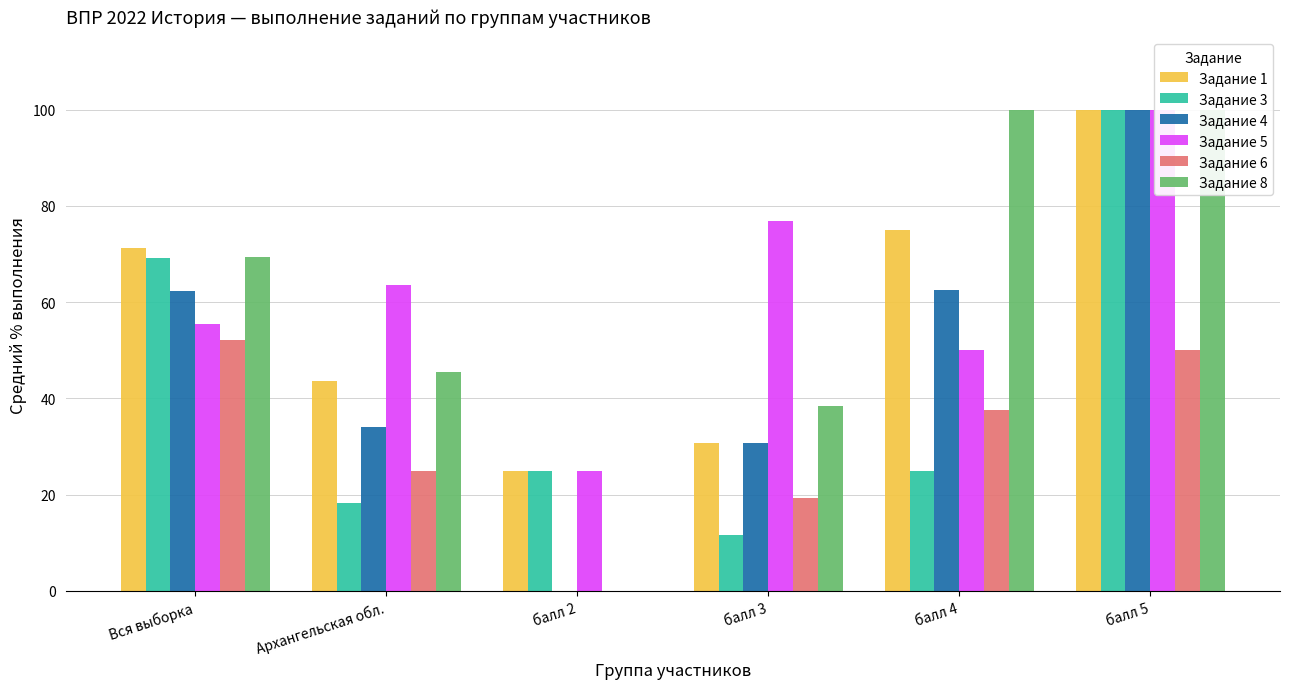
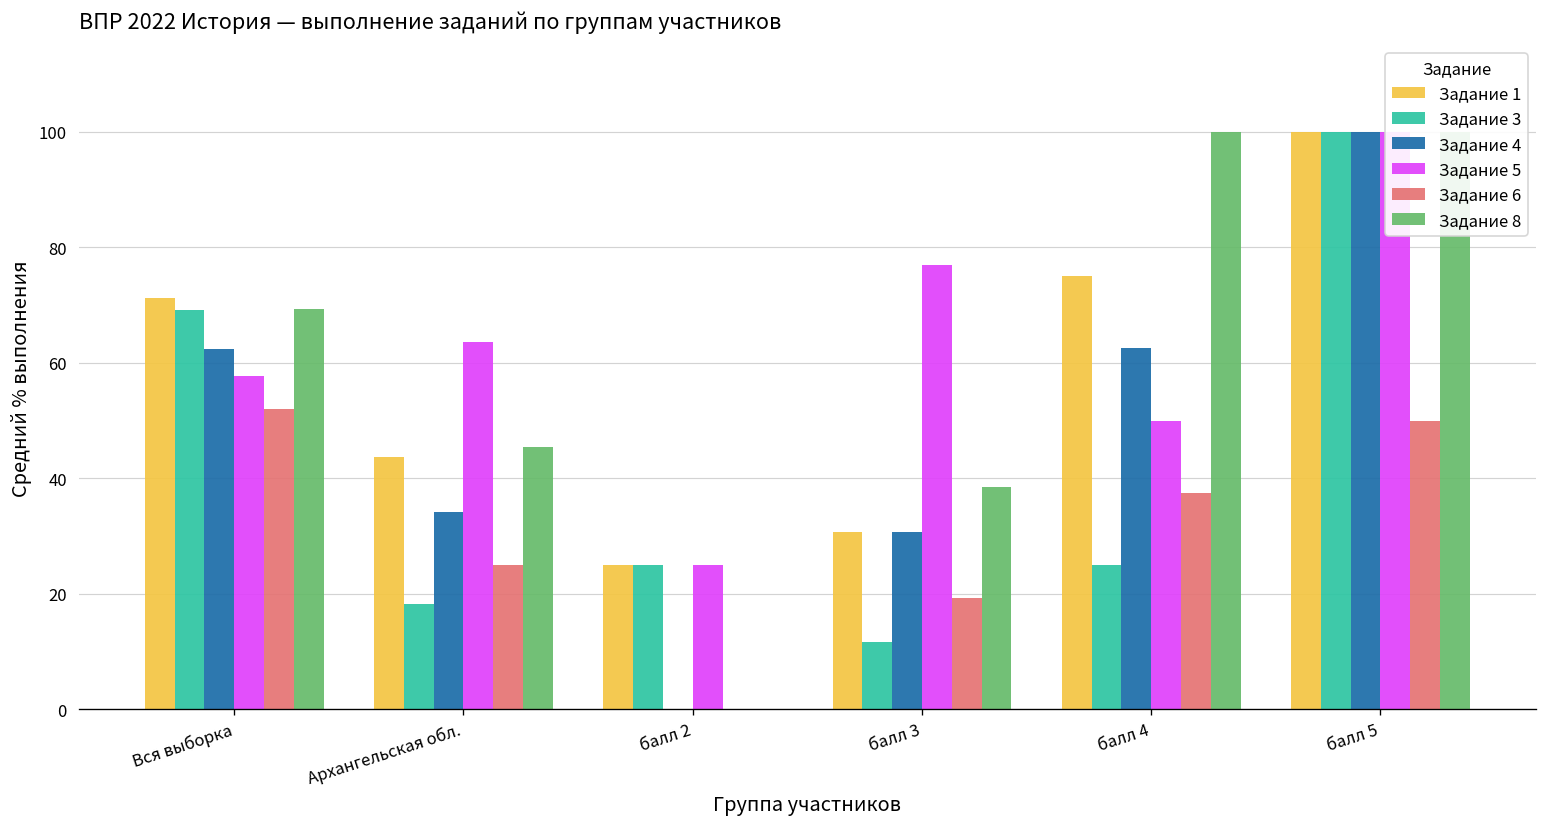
  {
    "Задание 1": {
      "Вся выборка": 71,
      "Архангельская обл.": 44,
      "балл 2": 25,
      "балл 3": 31,
      "балл 4": 75,
      "балл 5": 100
    },
    "Задание 3": {
      "Вся выборка": 69,
      "Архангельская обл.": 18,
      "балл 2": 25,
      "балл 3": 12,
      "балл 4": 25,
      "балл 5": 100
    },
    "Задание 4": {
      "Вся выборка": 62,
      "Архангельская обл.": 34,
      "балл 2": 0,
      "балл 3": 31,
      "балл 4": 63,
      "балл 5": 100
    },
    "Задание 5": {
-     "Вся выборка": 55,
+     "Вся выборка": 58,
      "Архангельская обл.": 64,
      "балл 2": 25,
      "балл 3": 77,
      "балл 4": 50
    },
    "Задание 6": {
      "Вся выборка": 52,
      "Архангельская обл.": 25,
      "балл 2": 0,
      "балл 3": 19,
      "балл 4": 38,
      "балл 5": 50
    },
    "Задание 8": {
      "Вся выборка": 69,
      "Архангельская обл.": 45,
      "балл 2": 0,
      "балл 3": 38,
      "балл 4": 100
    }
  }
